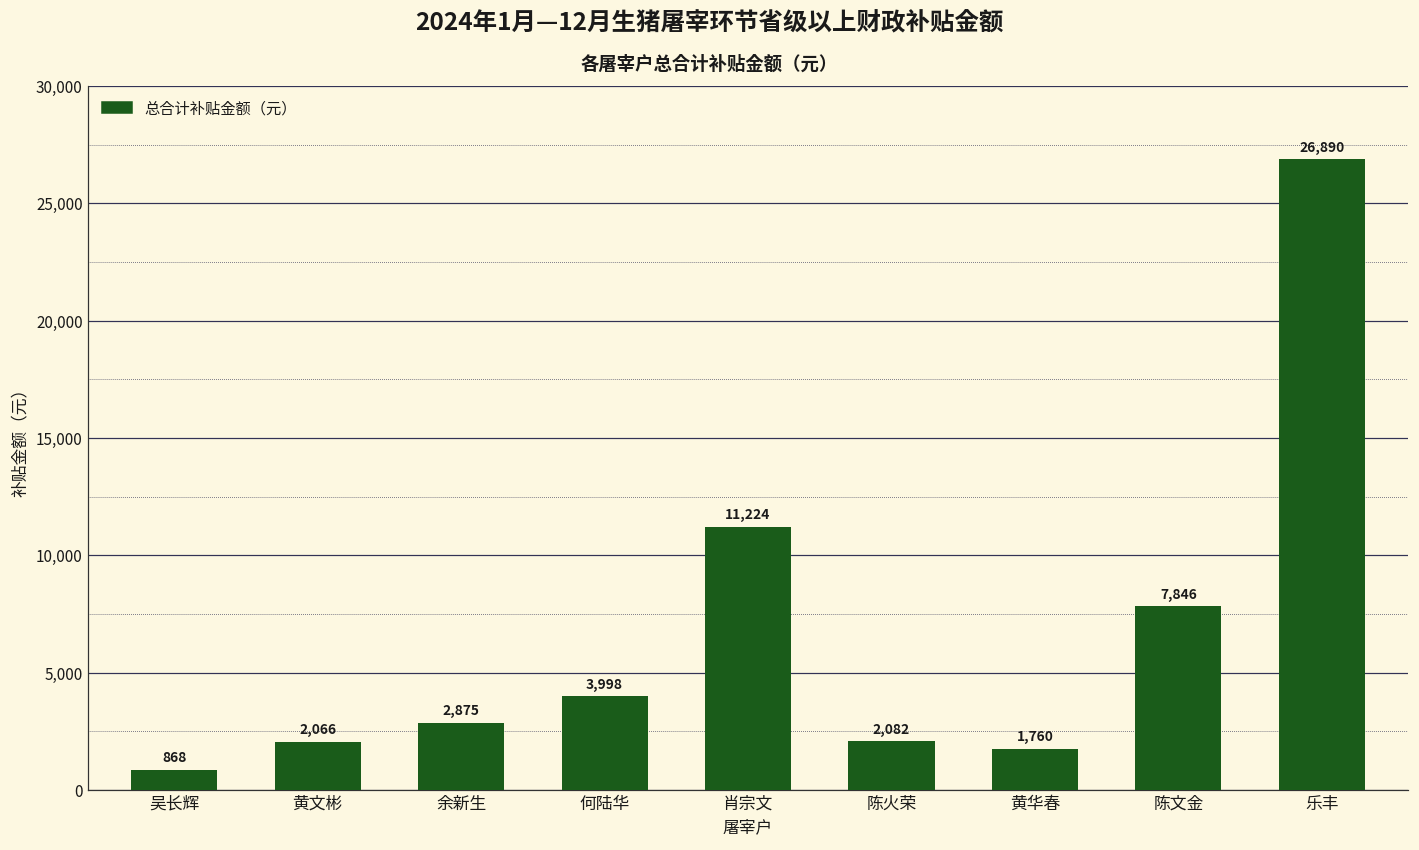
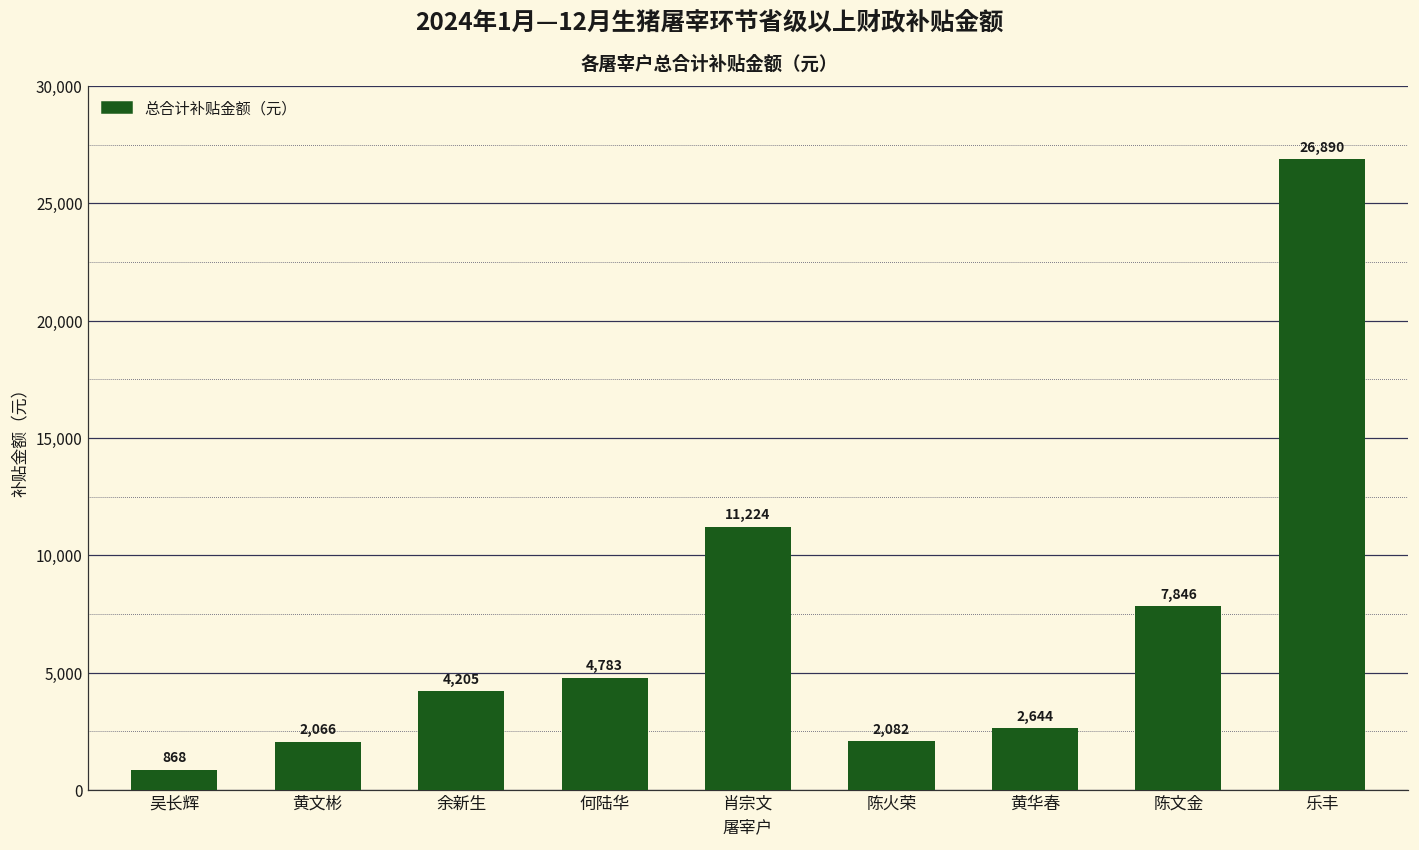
  {
    "吴长辉": "868",
    "黄文彬": "2,066",
-   "余新生": "2,875",
-   "何陆华": "3,998",
+   "余新生": "4,205",
+   "何陆华": "4,783",
    "肖宗文": "11,224",
    "陈火荣": "2,082",
-   "黄华春": "1,760",
+   "黄华春": "2,644",
    "陈文金": "7,846",
    "乐丰": "26,890"
  }
